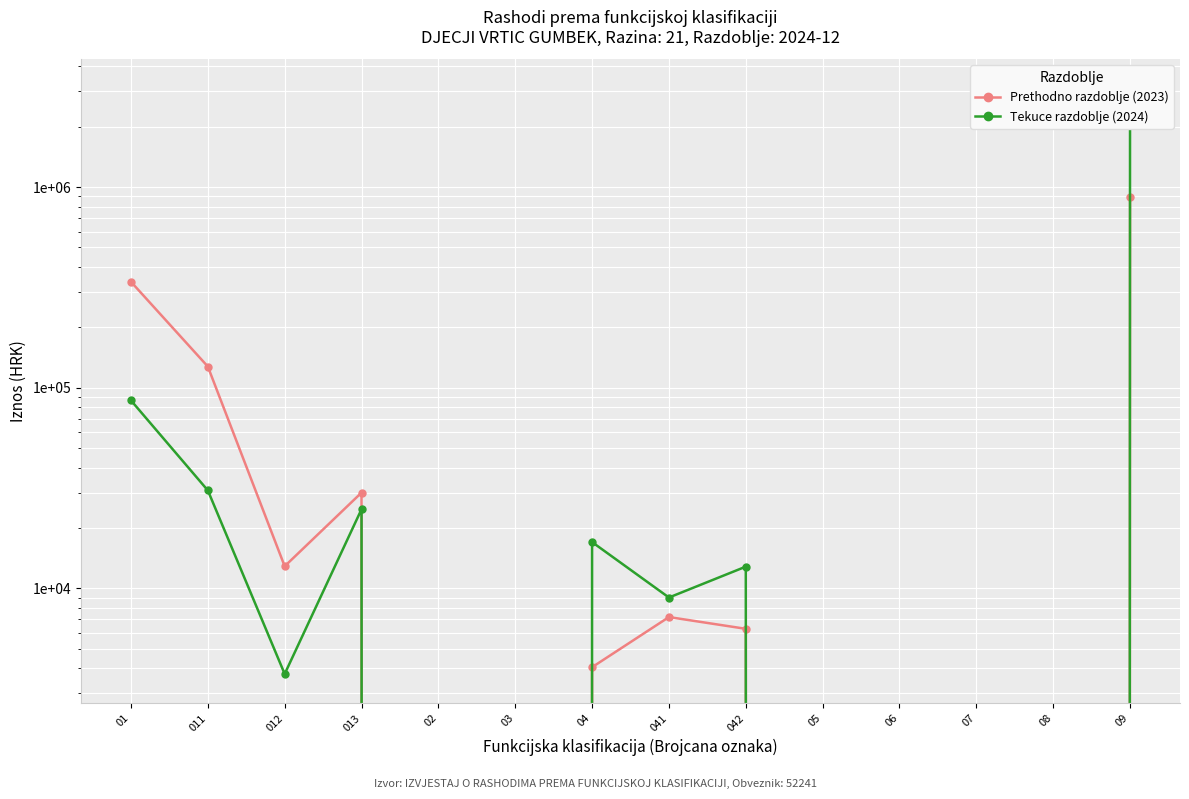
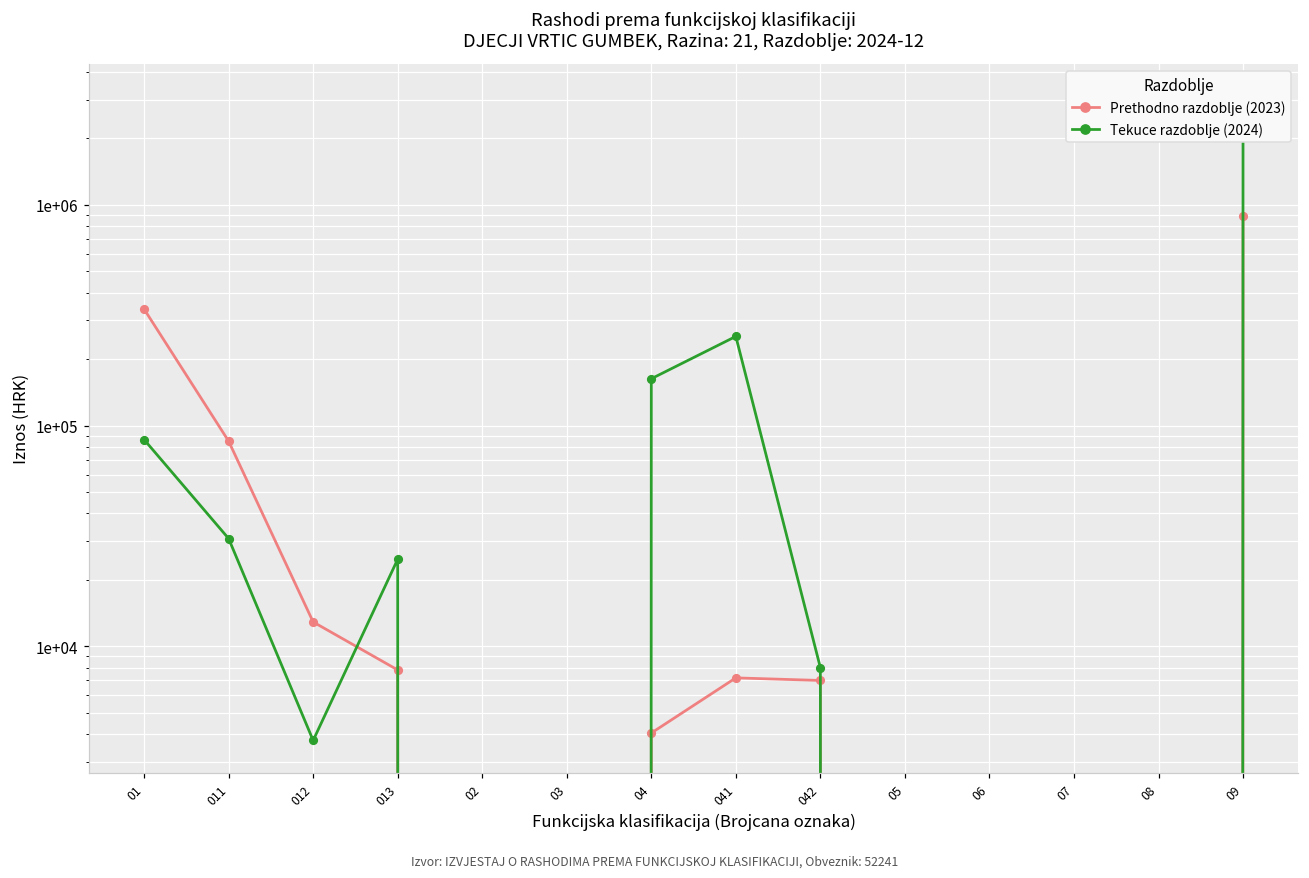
  {
    "Prethodno razdoblje (2023)": {
      "01": 340000,
-     "011": 130000,
+     "011": 85000,
      "012": 13000,
-     "013": 30000,
+     "013": 7800,
      "04": 4000,
      "041": 7200,
-     "042": 6300,
+     "042": 7000,
      "09": 900000
    },
    "Tekuce razdoblje (2024)": {
      "01": 86000,
      "011": 31000,
      "012": 3700,
      "013": 25000,
-     "04": 17000,
-     "041": 9000,
-     "042": 13000
+     "04": 160000,
+     "041": 250000,
+     "042": 8000
    }
  }
